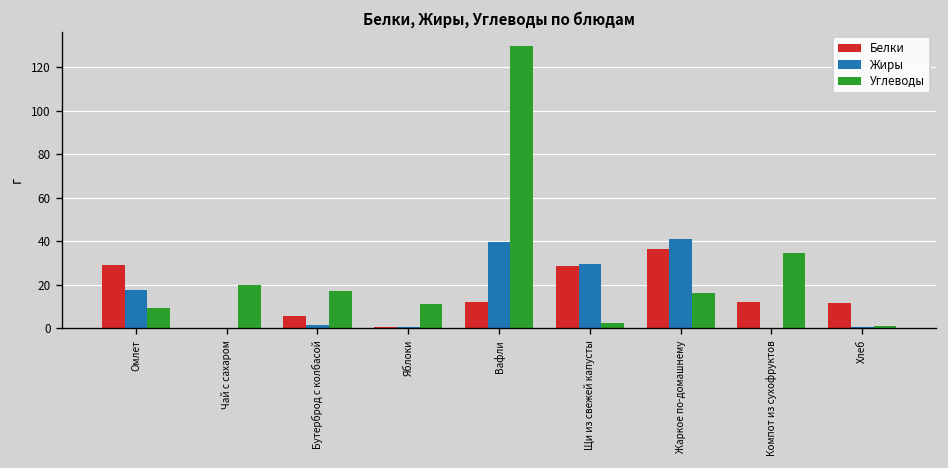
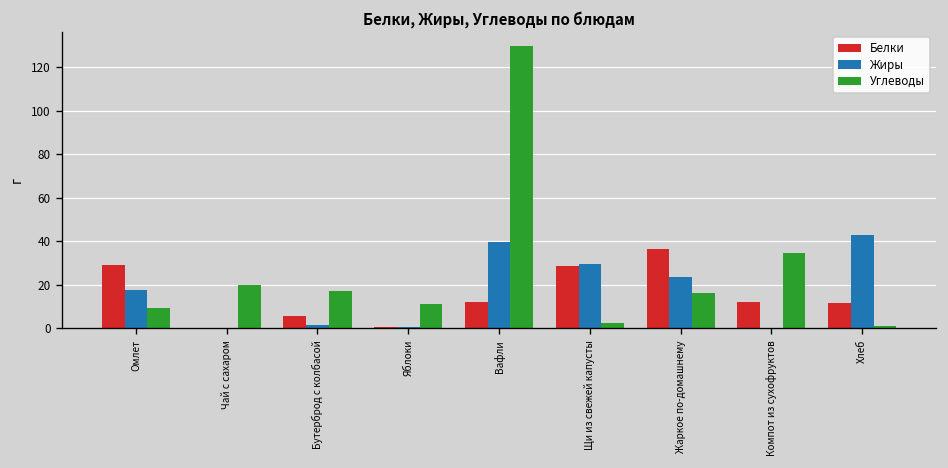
  {
    "Белки": {
      "Омлет": 29,
      "Бутерброд с колбасой": 6,
      "Вафли": 12,
      "Щи из свежей капусты": 29,
      "Жаркое по-домашнему": 37,
      "Компот из сухофруктов": 12,
      "Хлеб": 12
    },
    "Жиры": {
      "Омлет": 18,
      "Бутерброд с колбасой": 2,
      "Вафли": 40,
      "Щи из свежей капусты": 30,
-     "Жаркое по-домашнему": 41,
-     "Хлеб": 0
+     "Жаркое по-домашнему": 24,
+     "Хлеб": 43
    },
    "Углеводы": {
      "Омлет": 9,
      "Чай с сахаром": 20,
      "Бутерброд с колбасой": 17,
      "Яблоки": 11,
      "Вафли": 130,
      "Щи из свежей капусты": 3,
      "Жаркое по-домашнему": 17,
      "Компот из сухофруктов": 35
    }
  }
